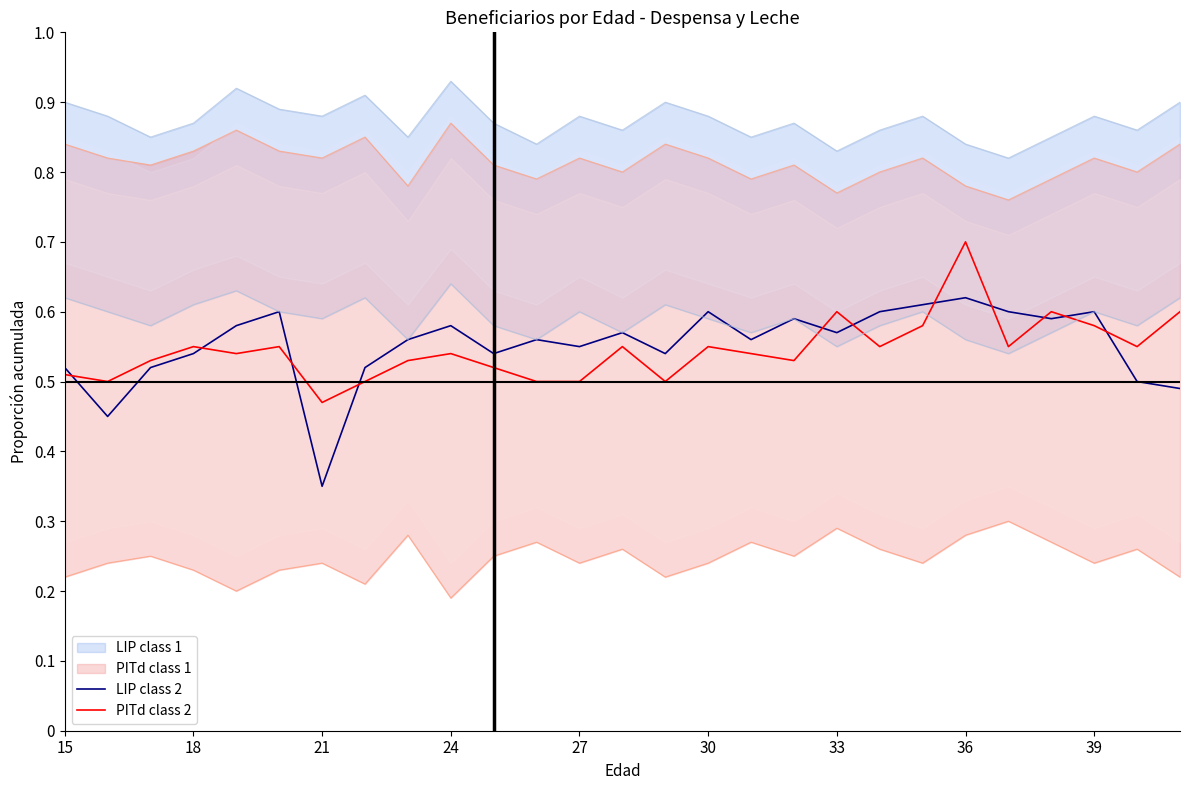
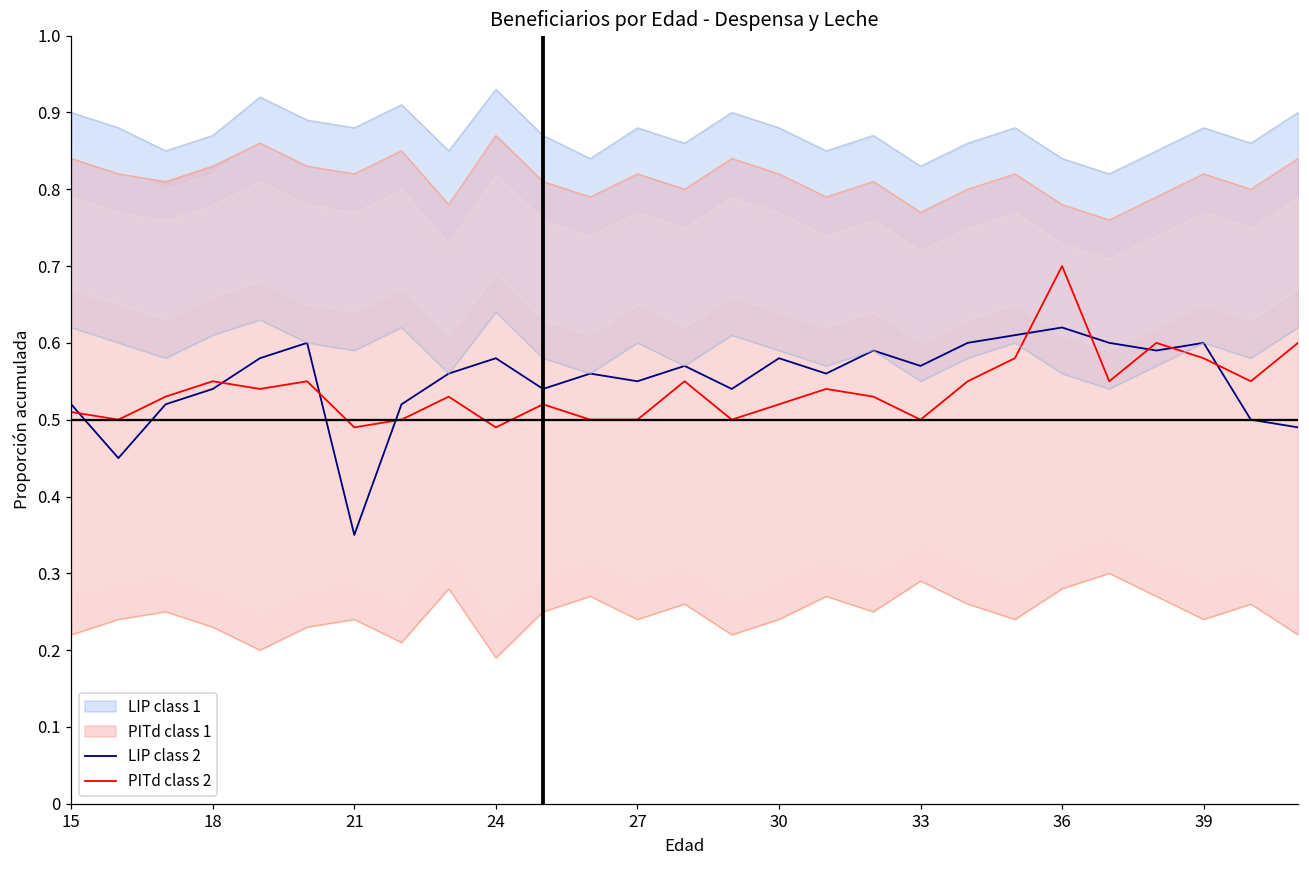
  {
    "LIP class 2": {
      "15": 0.52,
      "18": 0.54,
      "21": 0.35,
      "24": 0.58,
      "27": 0.55,
-     "30": 0.60,
+     "30": 0.58,
      "33": 0.57,
      "36": 0.62
    },
    "PITd class 2": {
      "15": 0.51,
      "18": 0.55,
-     "21": 0.47,
-     "24": 0.54,
+     "21": 0.49,
+     "24": 0.49,
      "27": 0.50,
-     "30": 0.55,
-     "33": 0.6,
+     "30": 0.52,
+     "33": 0.5,
      "36": 0.70,
      "39": 0.58
    }
  }
